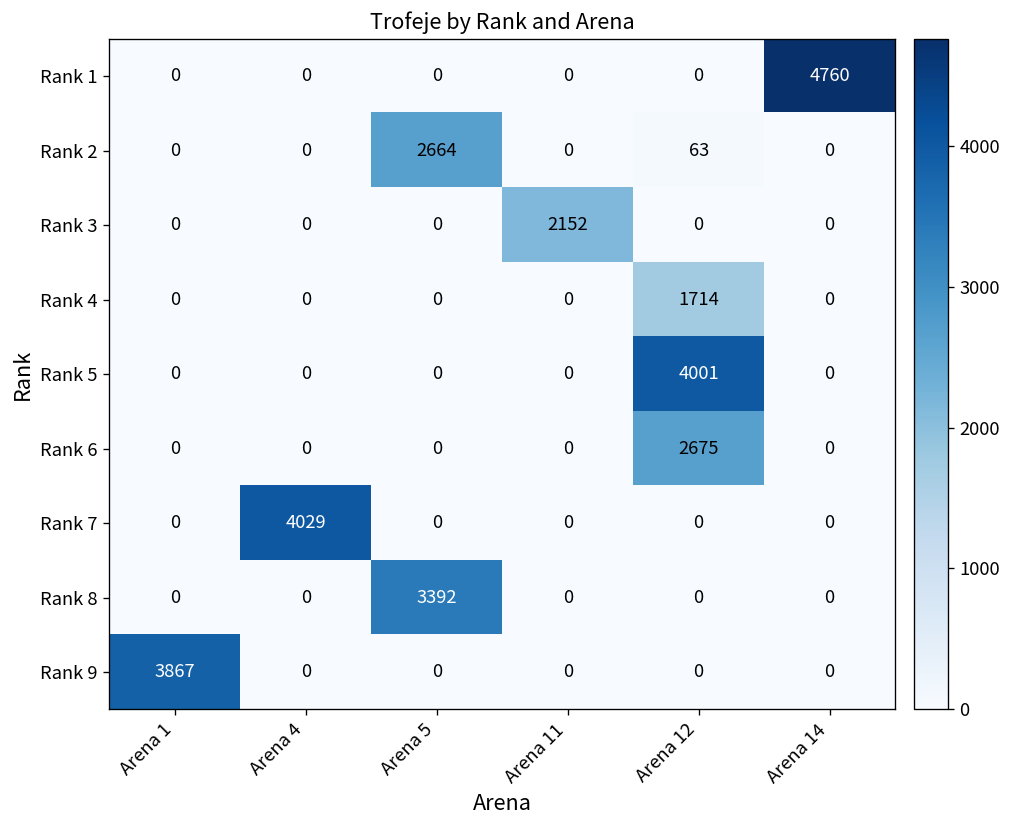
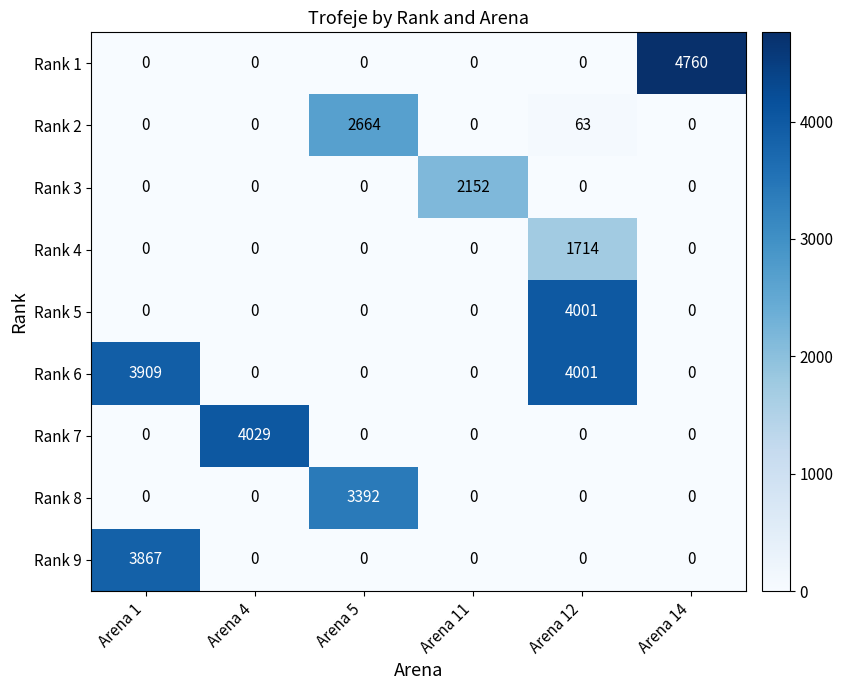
  {
    "Rank 1": {
      "Arena 1": 0,
      "Arena 4": 0,
      "Arena 5": 0,
      "Arena 11": 0,
      "Arena 12": 0,
      "Arena 14": 4760
    },
    "Rank 2": {
      "Arena 1": 0,
      "Arena 4": 0,
      "Arena 5": 2664,
      "Arena 11": 0,
      "Arena 12": 63,
      "Arena 14": 0
    },
    "Rank 3": {
      "Arena 1": 0,
      "Arena 4": 0,
      "Arena 5": 0,
      "Arena 11": 2152,
      "Arena 12": 0,
      "Arena 14": 0
    },
    "Rank 4": {
      "Arena 1": 0,
      "Arena 4": 0,
      "Arena 5": 0,
      "Arena 11": 0,
      "Arena 12": 1714,
      "Arena 14": 0
    },
    "Rank 5": {
      "Arena 1": 0,
      "Arena 4": 0,
      "Arena 5": 0,
      "Arena 11": 0,
      "Arena 12": 4001,
      "Arena 14": 0
    },
    "Rank 6": {
-     "Arena 1": 0,
+     "Arena 1": 3909,
      "Arena 4": 0,
      "Arena 5": 0,
      "Arena 11": 0,
-     "Arena 12": 2675,
+     "Arena 12": 4001,
      "Arena 14": 0
    },
    "Rank 7": {
      "Arena 1": 0,
      "Arena 4": 4029,
      "Arena 5": 0,
      "Arena 11": 0,
      "Arena 12": 0,
      "Arena 14": 0
    },
    "Rank 8": {
      "Arena 1": 0,
      "Arena 4": 0,
      "Arena 5": 3392,
      "Arena 11": 0,
      "Arena 12": 0,
      "Arena 14": 0
    },
    "Rank 9": {
      "Arena 1": 3867,
      "Arena 4": 0,
      "Arena 5": 0,
      "Arena 11": 0,
      "Arena 12": 0,
      "Arena 14": 0
    }
  }
